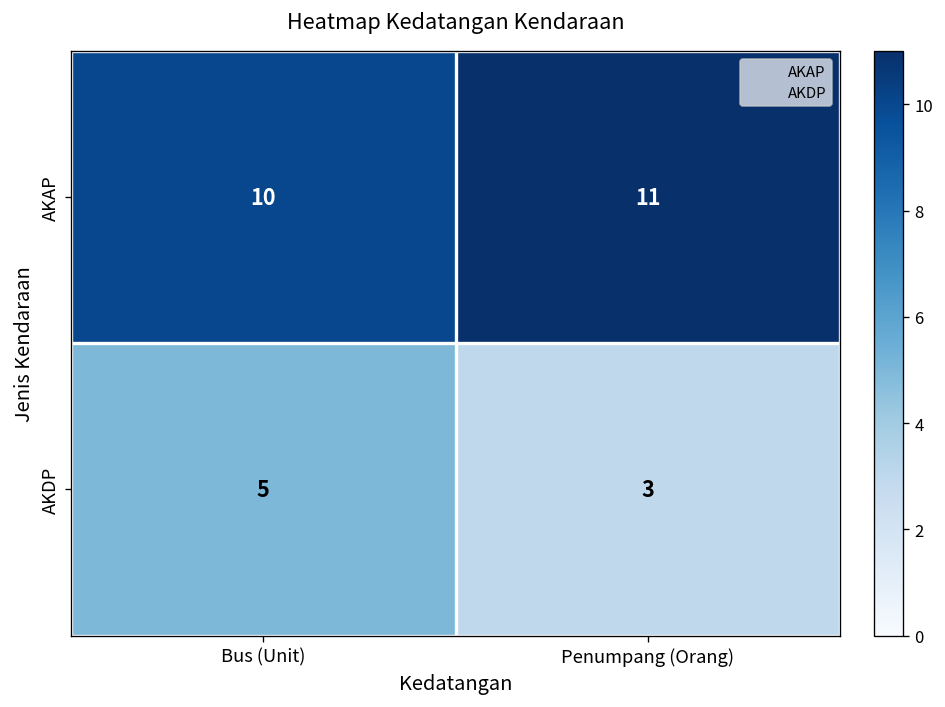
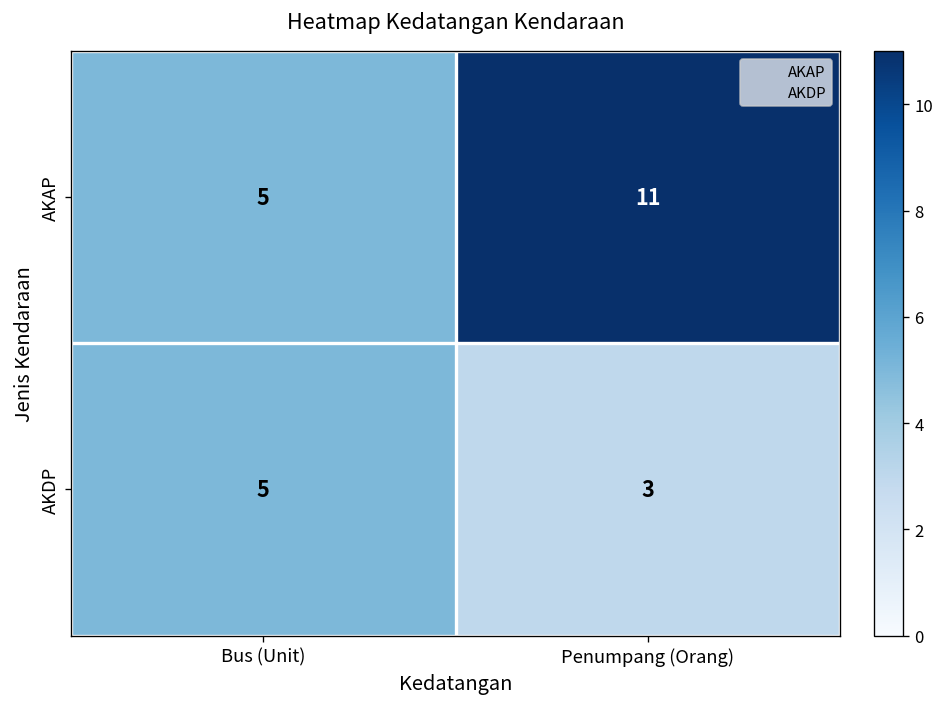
  {
    "AKAP": {
-     "Bus (Unit)": 10,
+     "Bus (Unit)": 5,
      "Penumpang (Orang)": 11
    },
    "AKDP": {
      "Bus (Unit)": 5,
      "Penumpang (Orang)": 3
    }
  }
